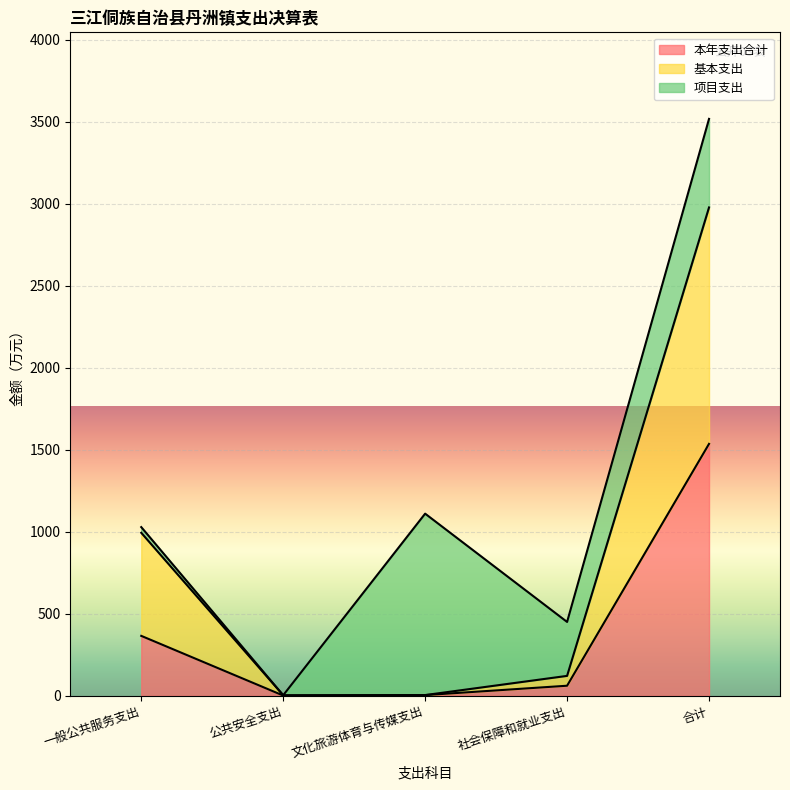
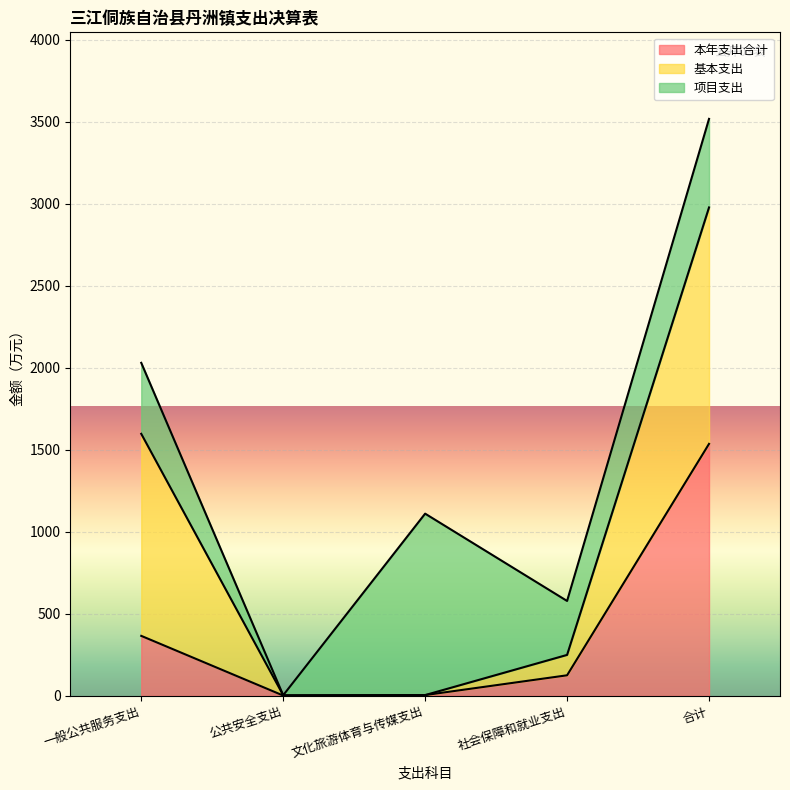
  {
    "本年支出合计": {
      "一般公共服务支出": 370,
-     "社会保障和就业支出": 60,
+     "社会保障和就业支出": 130,
      "合计": 1540
    },
    "基本支出": {
-     "一般公共服务支出": 630,
-     "社会保障和就业支出": 60,
+     "一般公共服务支出": 1230,
+     "社会保障和就业支出": 120,
      "合计": 1440
    },
    "项目支出": {
-     "一般公共服务支出": 30,
+     "一般公共服务支出": 430,
      "文化旅游体育与传媒支出": 1110,
      "社会保障和就业支出": 330,
      "合计": 540
    }
  }
